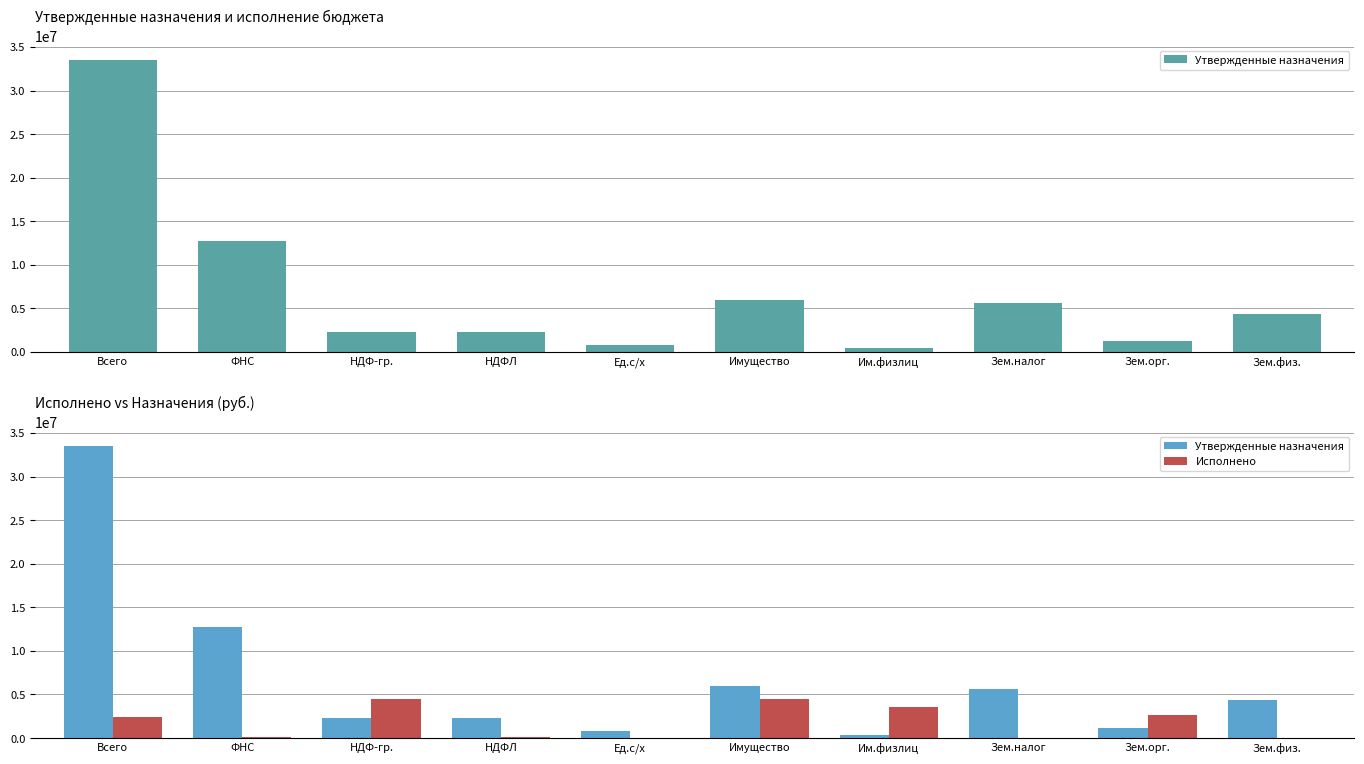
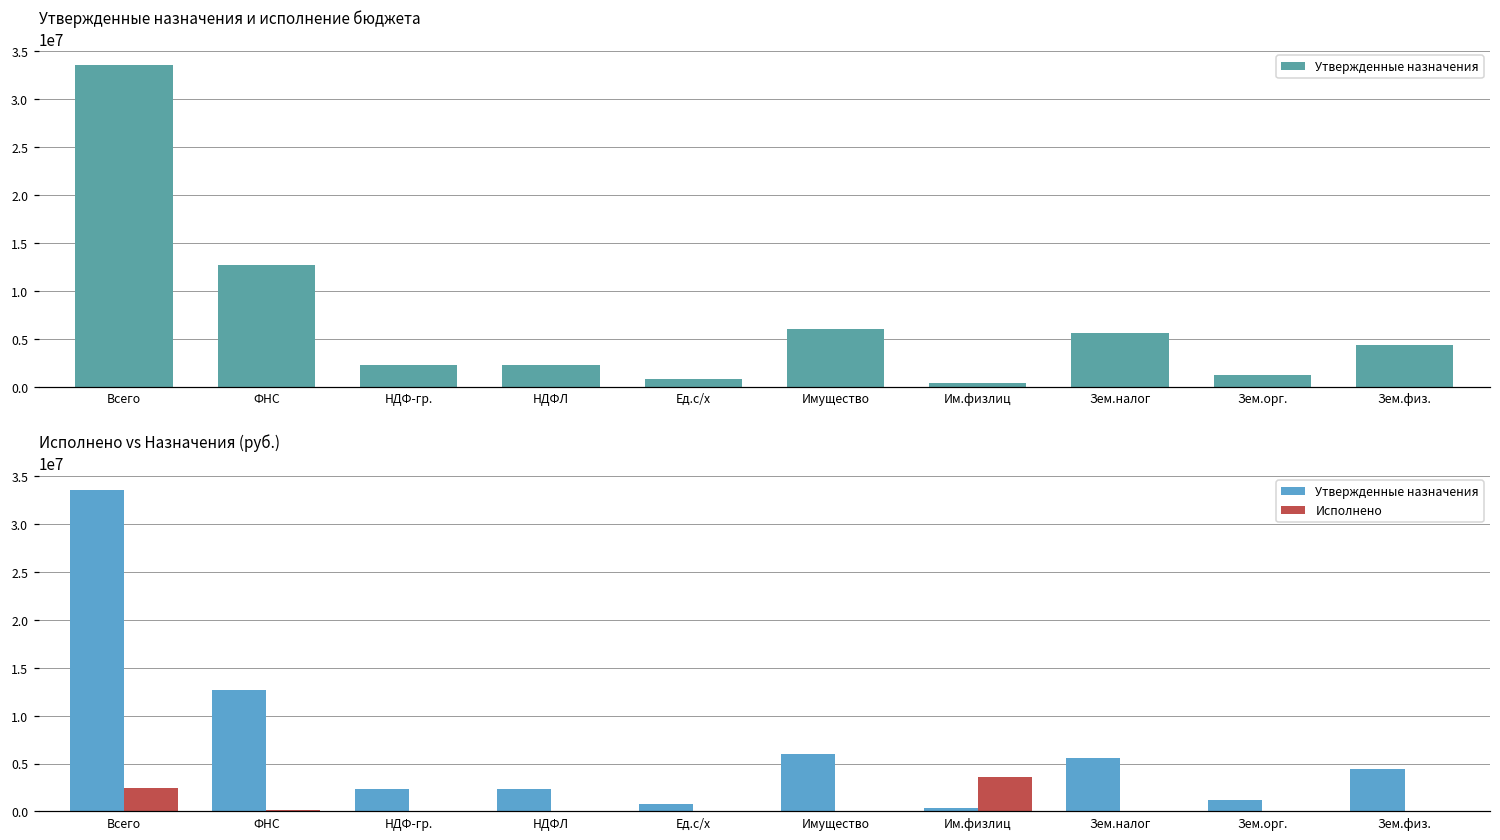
  {
    "Утвержденные назначения и исполнение бюджета": {
      "Всего": 34000000,
      "ФНС": 13000000,
      "НДФ-гр.": 2000000,
      "НДФЛ": 2000000,
      "Ед.с/х": 1000000,
      "Имущество": 6000000,
      "Им.физлиц": 0,
      "Зем.налог": 6000000,
      "Зем.орг.": 1000000,
      "Зем.физ.": 4000000
    },
    "Исполнено vs Назначения (руб.)": {
      "Утвержденные назначения": {
        "Всего": 34000000,
        "ФНС": 13000000,
        "НДФ-гр.": 2000000,
        "НДФЛ": 2000000,
        "Ед.с/х": 1000000,
        "Имущество": 6000000,
        "Им.физлиц": 0,
        "Зем.налог": 6000000,
        "Зем.орг.": 1000000,
        "Зем.физ.": 4000000
      },
      "Исполнено": {
        "Всего": 2000000,
-       "НДФ-гр.": 5000000,
+       "НДФ-гр.": 0,
        "Ед.с/х": 0,
-       "Имущество": 4000000,
+       "Имущество": 0,
        "Им.физлиц": 4000000,
-       "Зем.орг.": 3000000
+       "Зем.орг.": 0
      }
    }
  }
